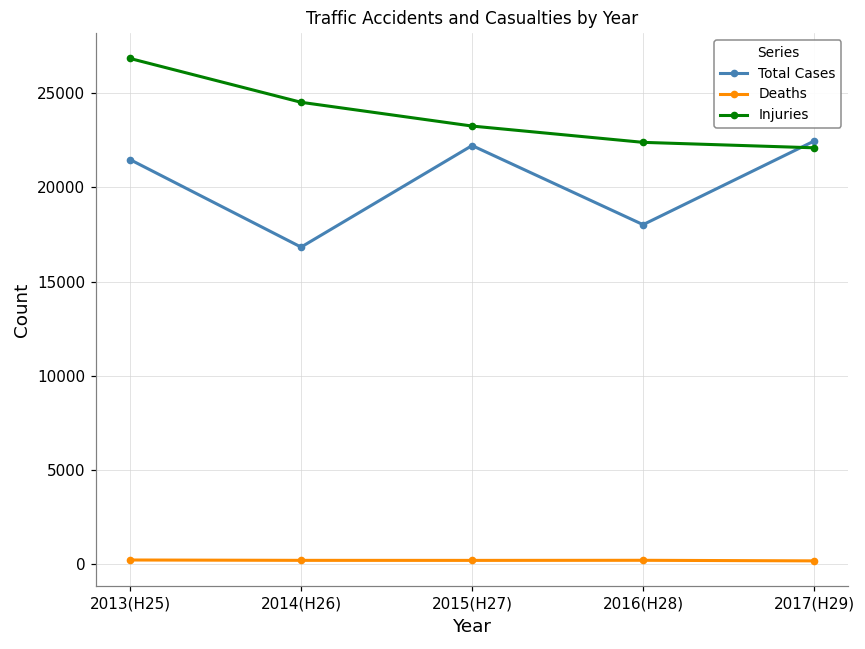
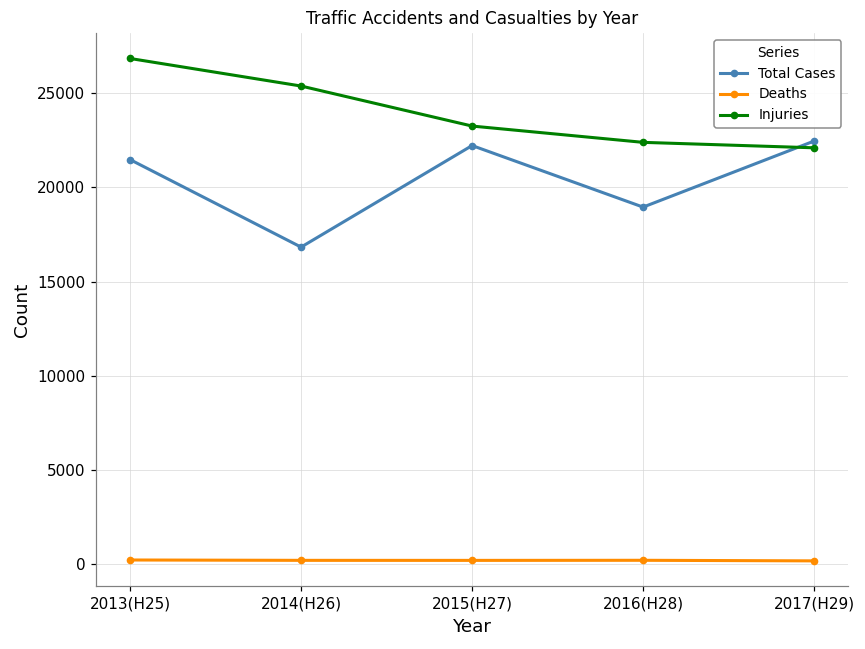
  {
    "Total Cases": {
      "2013(H25)": 21500,
      "2014(H26)": 16800,
      "2015(H27)": 22200,
-     "2016(H28)": 18000,
+     "2016(H28)": 19000,
      "2017(H29)": 22500
    },
    "Deaths": {
      "2013(H25)": 200,
      "2014(H26)": 200,
      "2015(H27)": 200,
      "2016(H28)": 200,
      "2017(H29)": 200
    },
    "Injuries": {
      "2013(H25)": 26900,
-     "2014(H26)": 24500,
+     "2014(H26)": 25400,
      "2015(H27)": 23300,
      "2016(H28)": 22400,
      "2017(H29)": 22100
    }
  }
